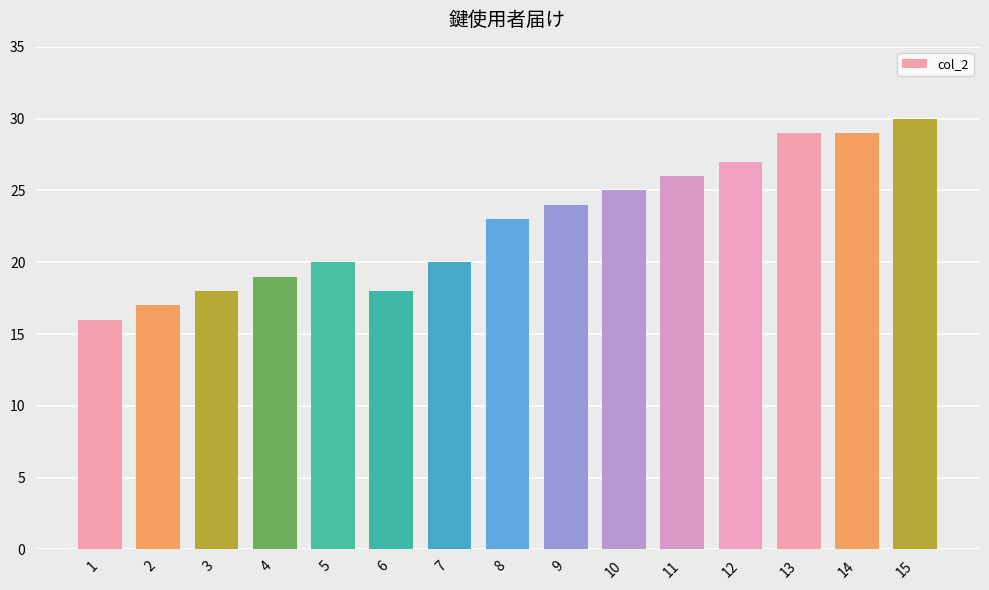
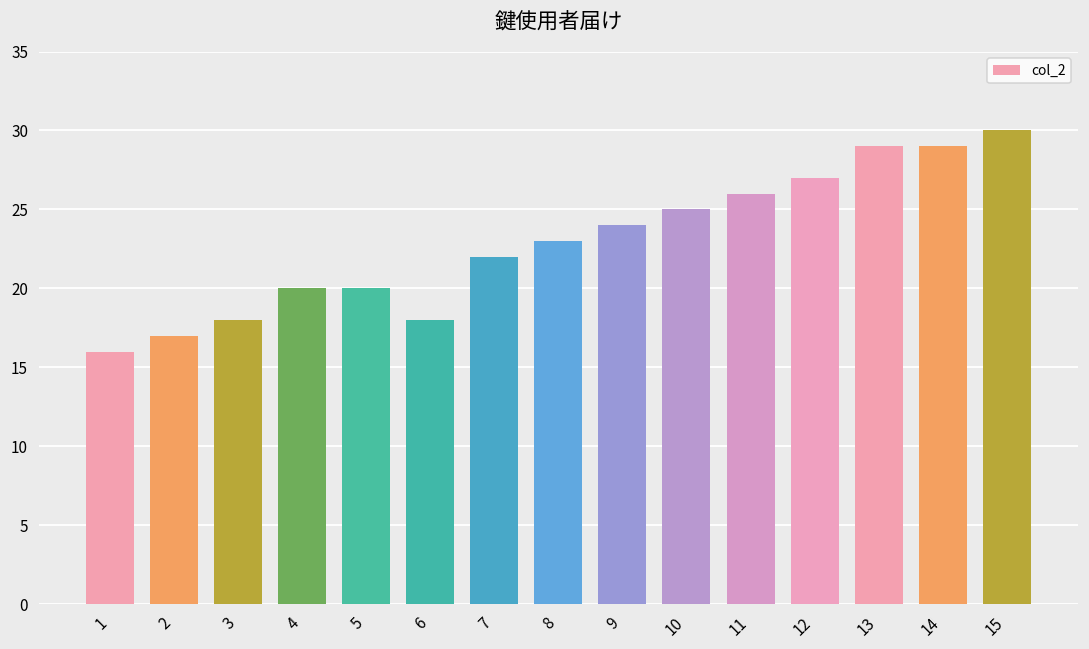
  {
    "1": 16,
    "2": 17,
    "3": 18,
-   "4": 19,
+   "4": 20,
    "5": 20,
    "6": 18,
-   "7": 20,
+   "7": 22,
    "8": 23,
    "9": 24,
    "10": 25,
    "11": 26,
    "12": 27,
    "13": 29,
    "14": 29,
    "15": 30
  }
